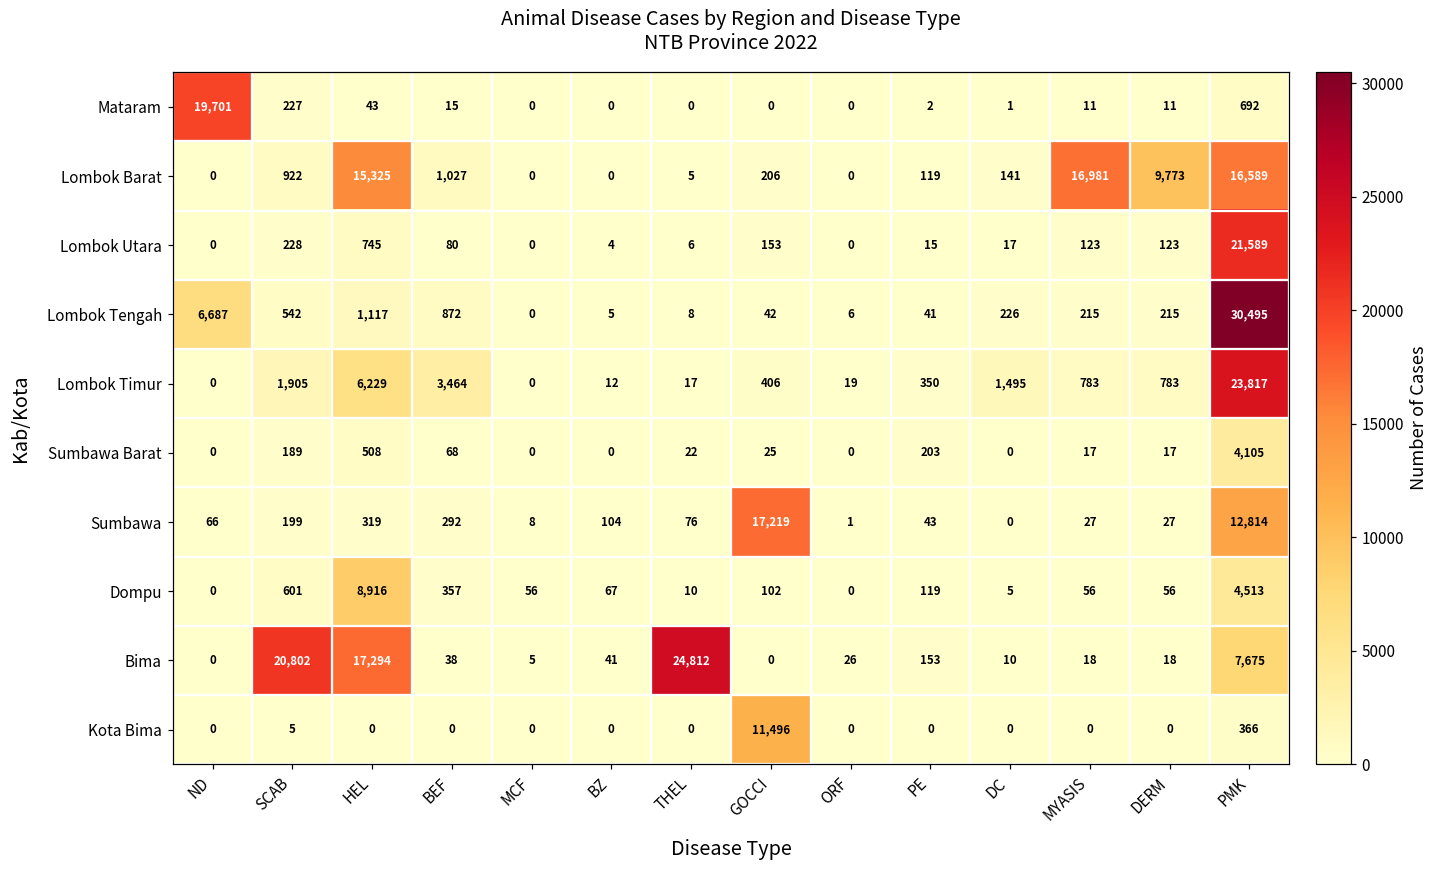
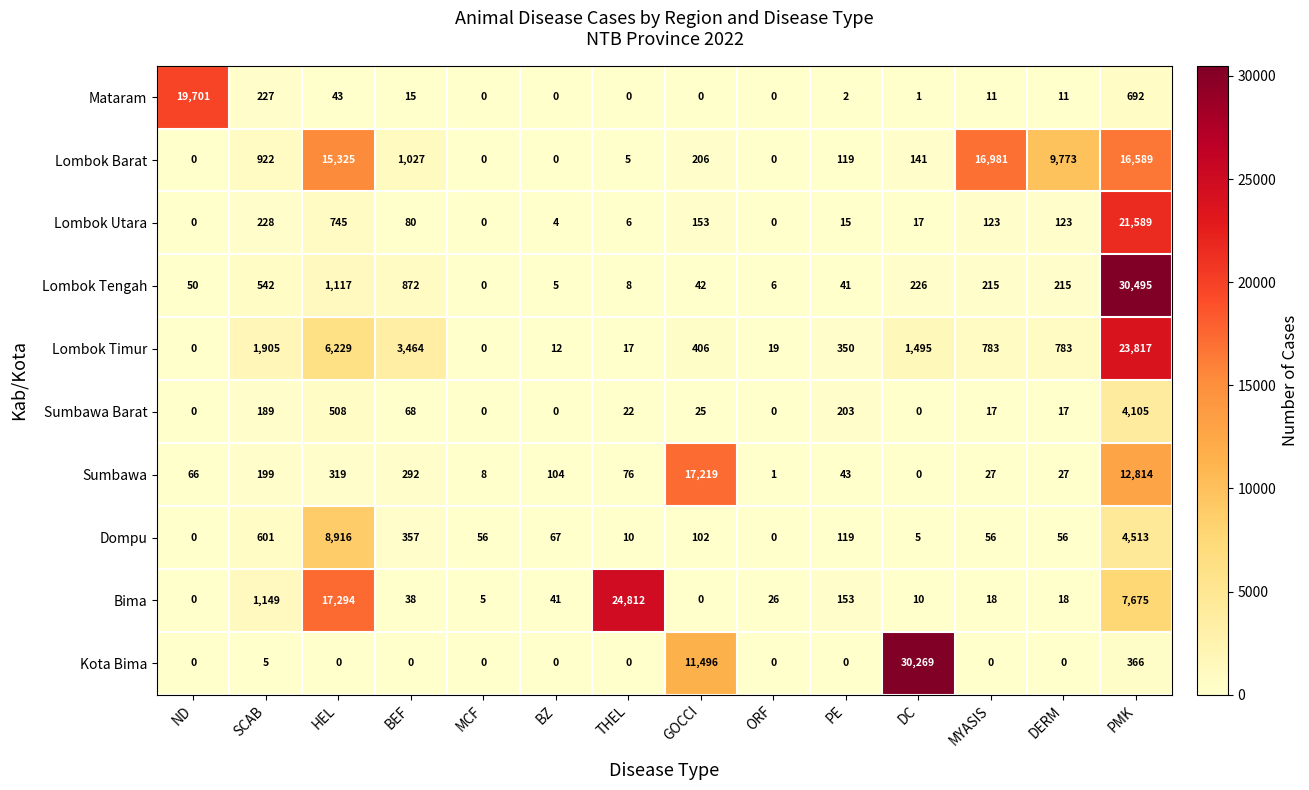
  {
    "Mataram": {
      "ND": "19,701",
      "SCAB": "227",
      "HEL": "43",
      "BEF": "15",
      "MCF": "0",
      "BZ": "0",
      "THEL": "0",
      "GOCCI": "0",
      "ORF": "0",
      "PE": "2",
      "DC": "1",
      "MYASIS": "11",
      "DERM": "11",
      "PMK": "692"
    },
    "Lombok Barat": {
      "ND": "0",
      "SCAB": "922",
      "HEL": "15,325",
      "BEF": "1,027",
      "MCF": "0",
      "BZ": "0",
      "THEL": "5",
      "GOCCI": "206",
      "ORF": "0",
      "PE": "119",
      "DC": "141",
      "MYASIS": "16,981",
      "DERM": "9,773",
      "PMK": "16,589"
    },
    "Lombok Utara": {
      "ND": "0",
      "SCAB": "228",
      "HEL": "745",
      "BEF": "80",
      "MCF": "0",
      "BZ": "4",
      "THEL": "6",
      "GOCCI": "153",
      "ORF": "0",
      "PE": "15",
      "DC": "17",
      "MYASIS": "123",
      "DERM": "123",
      "PMK": "21,589"
    },
    "Lombok Tengah": {
-     "ND": "6,687",
+     "ND": "50",
      "SCAB": "542",
      "HEL": "1,117",
      "BEF": "872",
      "MCF": "0",
      "BZ": "5",
      "THEL": "8",
      "GOCCI": "42",
      "ORF": "6",
      "PE": "41",
      "DC": "226",
      "MYASIS": "215",
      "DERM": "215",
      "PMK": "30,495"
    },
    "Lombok Timur": {
      "ND": "0",
      "SCAB": "1,905",
      "HEL": "6,229",
      "BEF": "3,464",
      "MCF": "0",
      "BZ": "12",
      "THEL": "17",
      "GOCCI": "406",
      "ORF": "19",
      "PE": "350",
      "DC": "1,495",
      "MYASIS": "783",
      "DERM": "783",
      "PMK": "23,817"
    },
    "Sumbawa Barat": {
      "ND": "0",
      "SCAB": "189",
      "HEL": "508",
      "BEF": "68",
      "MCF": "0",
      "BZ": "0",
      "THEL": "22",
      "GOCCI": "25",
      "ORF": "0",
      "PE": "203",
      "DC": "0",
      "MYASIS": "17",
      "DERM": "17",
      "PMK": "4,105"
    },
    "Sumbawa": {
      "ND": "66",
      "SCAB": "199",
      "HEL": "319",
      "BEF": "292",
      "MCF": "8",
      "BZ": "104",
      "THEL": "76",
      "GOCCI": "17,219",
      "ORF": "1",
      "PE": "43",
      "DC": "0",
      "MYASIS": "27",
      "DERM": "27",
      "PMK": "12,814"
    },
    "Dompu": {
      "ND": "0",
      "SCAB": "601",
      "HEL": "8,916",
      "BEF": "357",
      "MCF": "56",
      "BZ": "67",
      "THEL": "10",
      "GOCCI": "102",
      "ORF": "0",
      "PE": "119",
      "DC": "5",
      "MYASIS": "56",
      "DERM": "56",
      "PMK": "4,513"
    },
    "Bima": {
      "ND": "0",
-     "SCAB": "20,802",
+     "SCAB": "1,149",
      "HEL": "17,294",
      "BEF": "38",
      "MCF": "5",
      "BZ": "41",
      "THEL": "24,812",
      "GOCCI": "0",
      "ORF": "26",
      "PE": "153",
      "DC": "10",
      "MYASIS": "18",
      "DERM": "18",
      "PMK": "7,675"
    },
    "Kota Bima": {
      "ND": "0",
      "SCAB": "5",
      "HEL": "0",
      "BEF": "0",
      "MCF": "0",
      "BZ": "0",
      "THEL": "0",
      "GOCCI": "11,496",
      "ORF": "0",
      "PE": "0",
-     "DC": "0",
+     "DC": "30,269",
      "MYASIS": "0",
      "DERM": "0",
      "PMK": "366"
    }
  }
